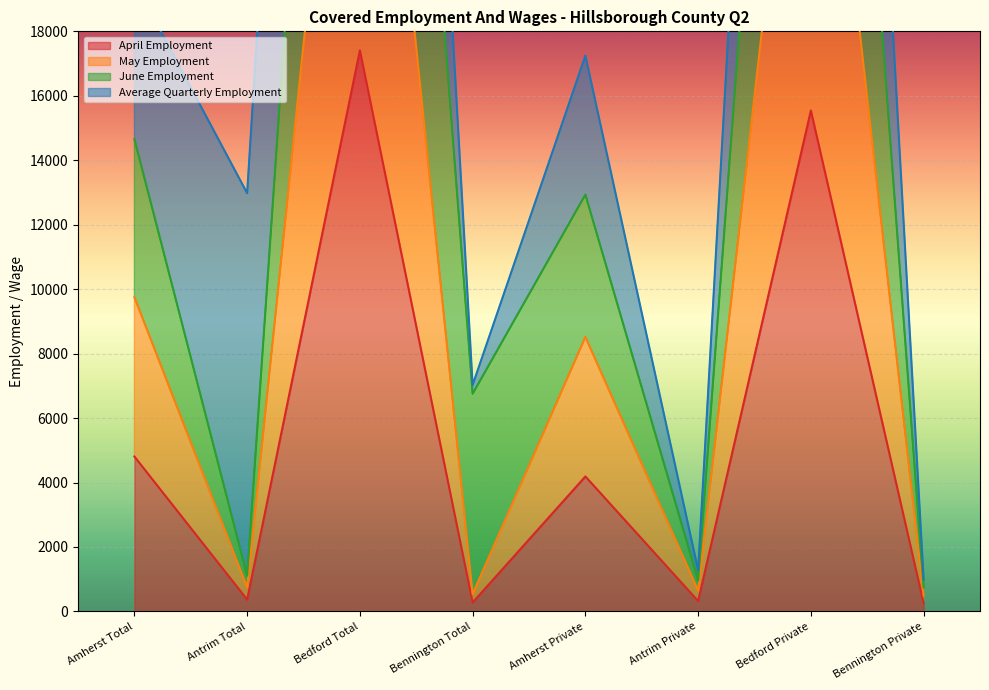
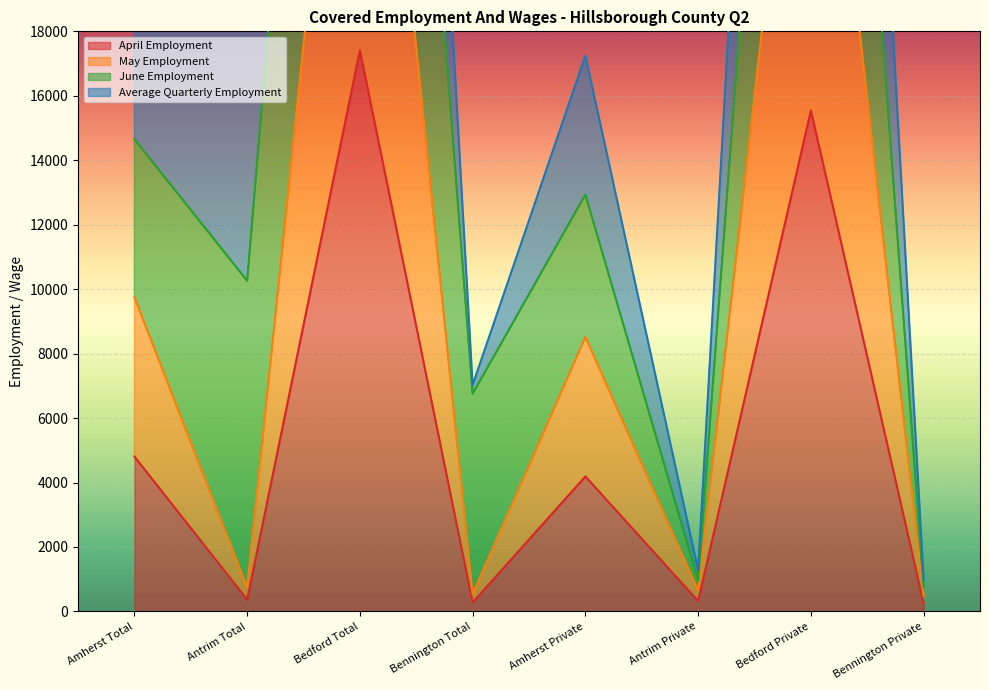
  {
    "April Employment": {
      "Amherst Total": 4800,
      "Antrim Total": 400,
      "Bedford Total": 17400,
      "Bennington Total": 300,
      "Amherst Private": 4200,
      "Antrim Private": 300,
      "Bedford Private": 15500,
      "Bennington Private": 300
    },
    "May Employment": {
      "Amherst Total": 4900,
      "Antrim Total": 400,
      "Bennington Total": 300,
      "Amherst Private": 4300,
      "Antrim Private": 300,
      "Bennington Private": 200
    },
    "June Employment": {
      "Amherst Total": 4900,
-     "Antrim Total": 400,
+     "Antrim Total": 9500,
      "Bennington Total": 6200,
      "Amherst Private": 4400,
      "Antrim Private": 300,
      "Bennington Private": 300
    },
    "Average Quarterly Employment": {
      "Bennington Total": 300,
      "Amherst Private": 4300,
      "Antrim Private": 300,
      "Bennington Private": 200
    }
  }
